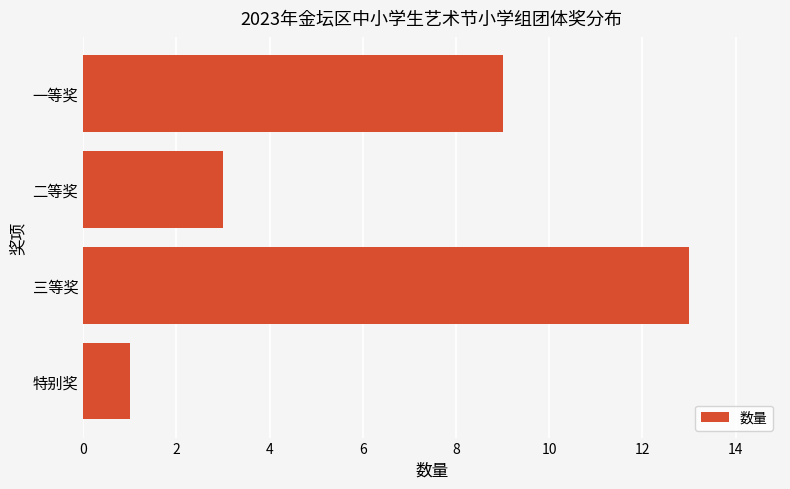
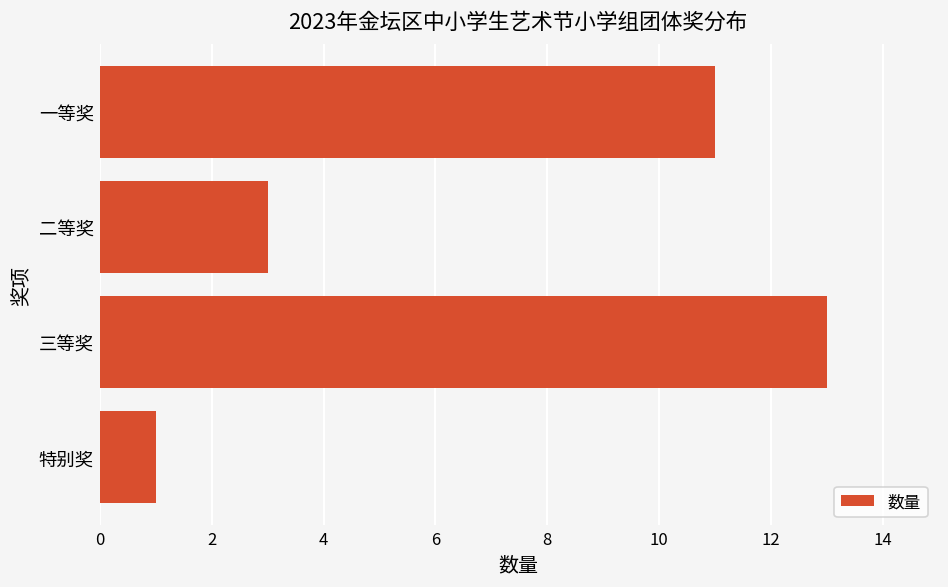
  {
-   "一等奖": 9,
+   "一等奖": 11,
    "二等奖": 3,
    "三等奖": 13,
    "特别奖": 1
  }
